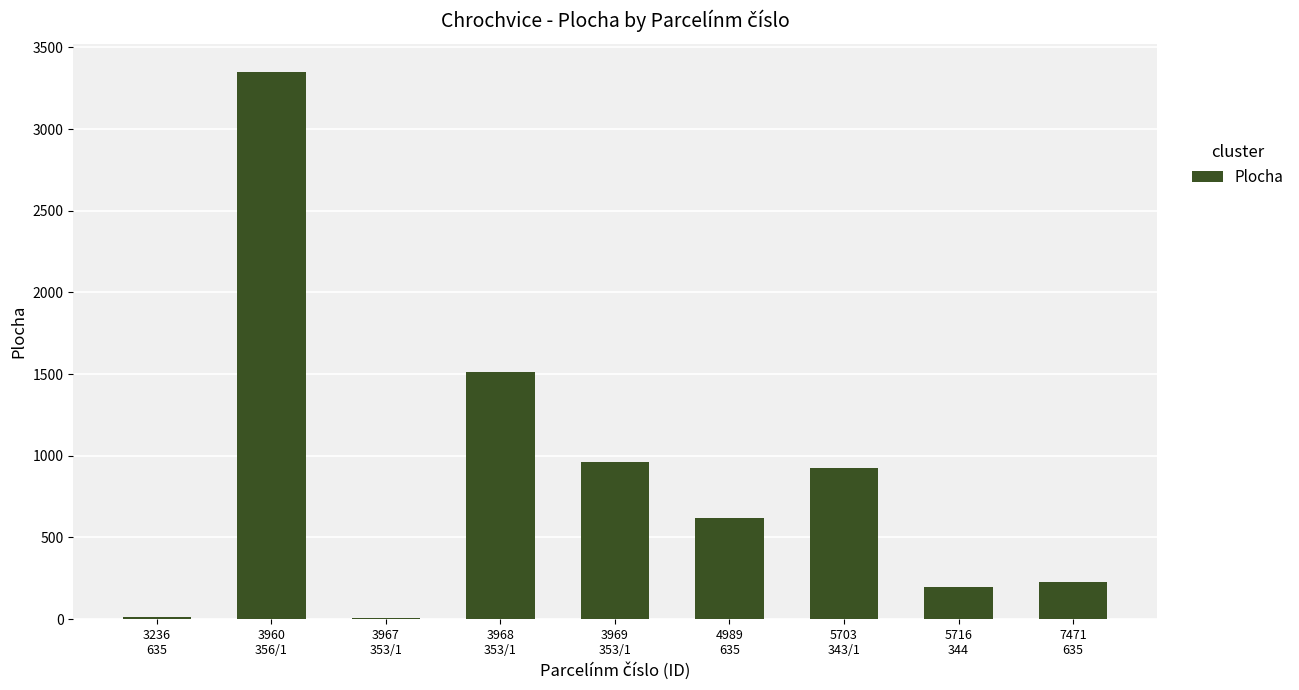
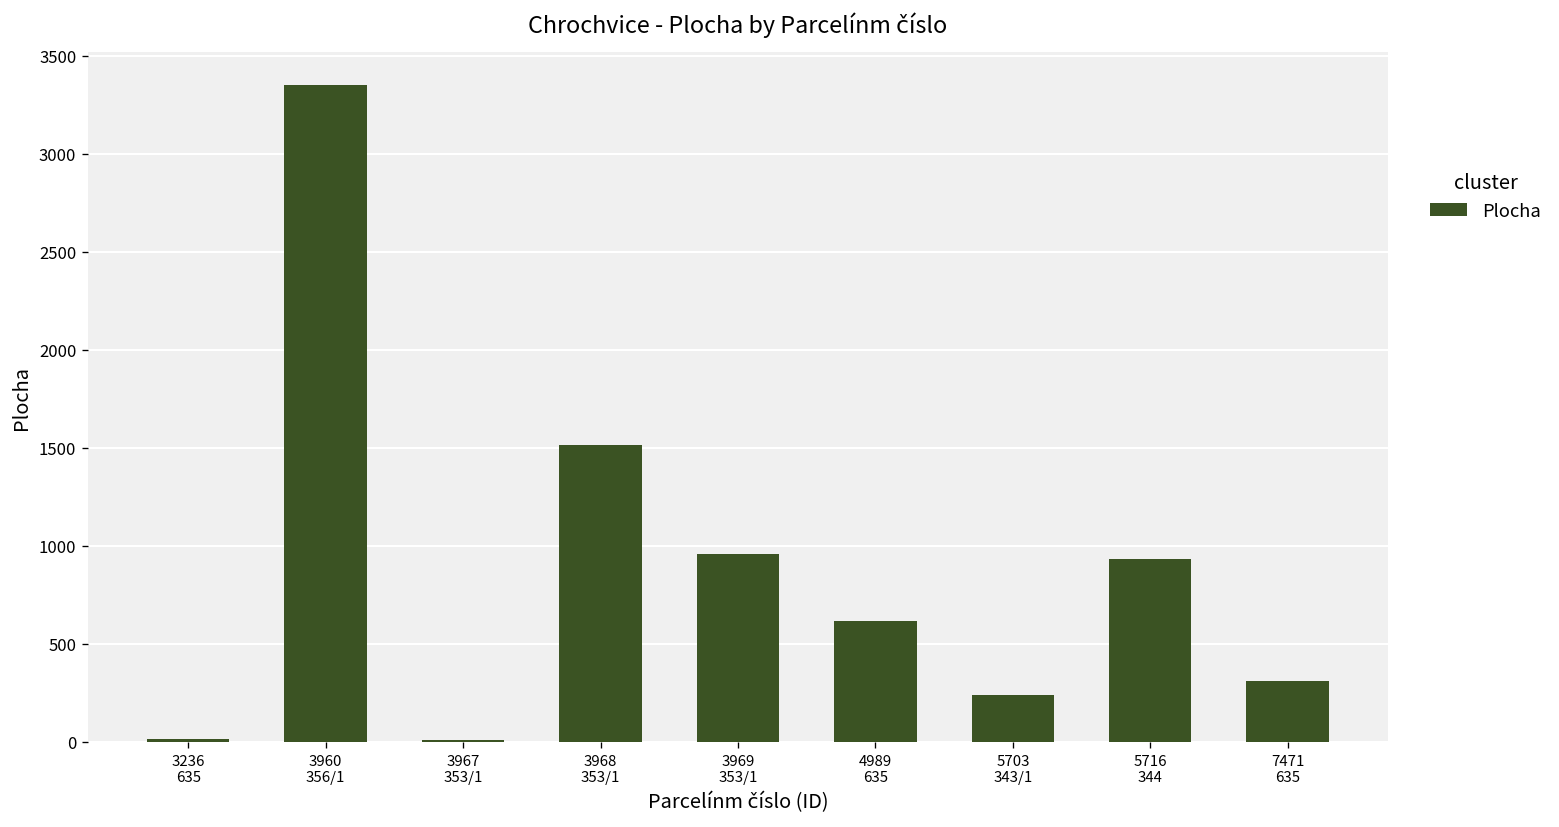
  {
    "3960 356/1": 3350,
    "3968 353/1": 1510,
    "3969 353/1": 960,
    "4989 635": 620,
-   "5703 343/1": 920,
-   "5716 344": 200,
-   "7471 635": 230
+   "5703 343/1": 240,
+   "5716 344": 930,
+   "7471 635": 310
  }
